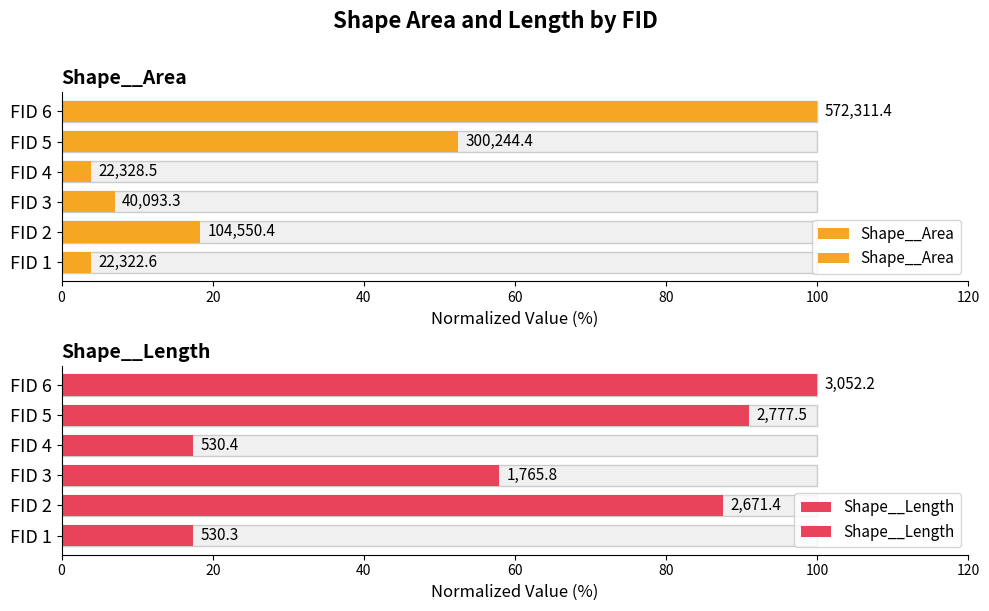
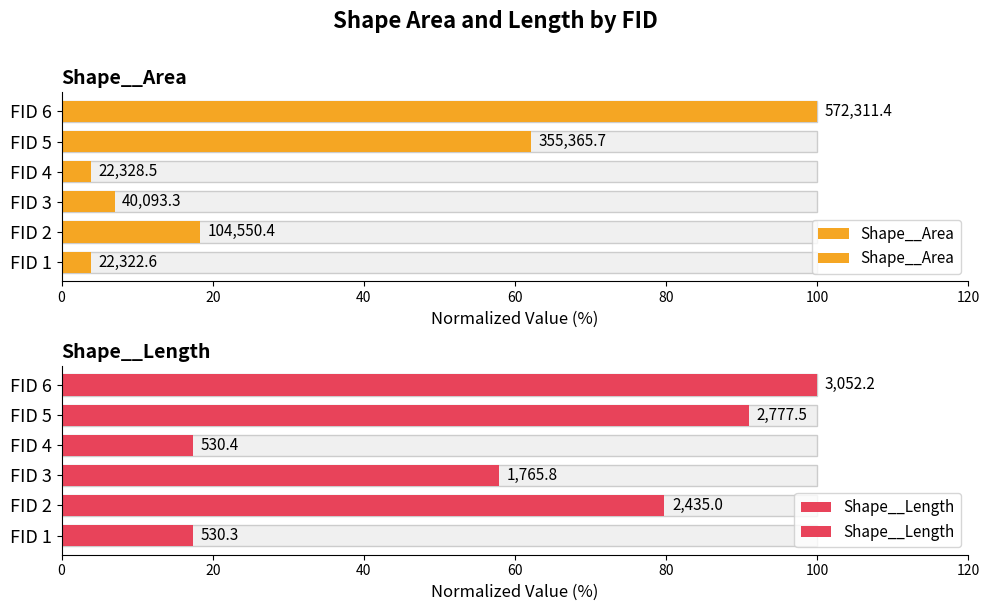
  {
    "Shape__Area": {
      "Shape__Area": {
-       "FID 5": "300,244.4"
+       "FID 5": "355,365.7"
      }
    },
    "Shape__Length": {
      "Shape__Length": {
-       "FID 2": "2,671.4"
+       "FID 2": "2,435.0"
      }
    }
  }
